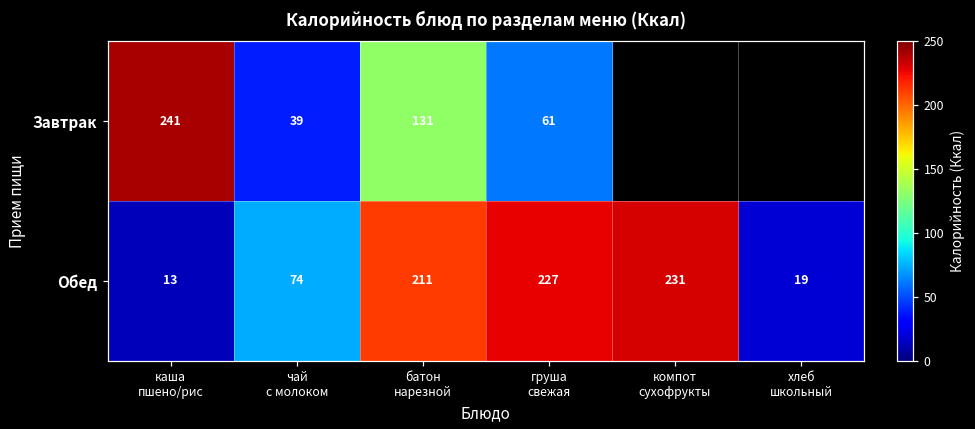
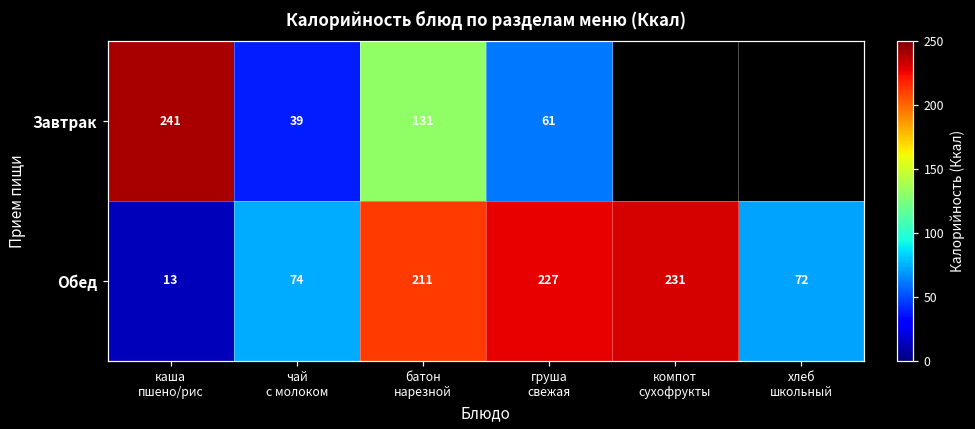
  {
    "Завтрак": {
      "каша пшено/рис": 241,
      "чай с молоком": 39,
      "батон нарезной": 131,
      "груша свежая": 61
    },
    "Обед": {
      "каша пшено/рис": 13,
      "чай с молоком": 74,
      "батон нарезной": 211,
      "груша свежая": 227,
      "компот сухофрукты": 231,
-     "хлеб школьный": 19
+     "хлеб школьный": 72
    }
  }
